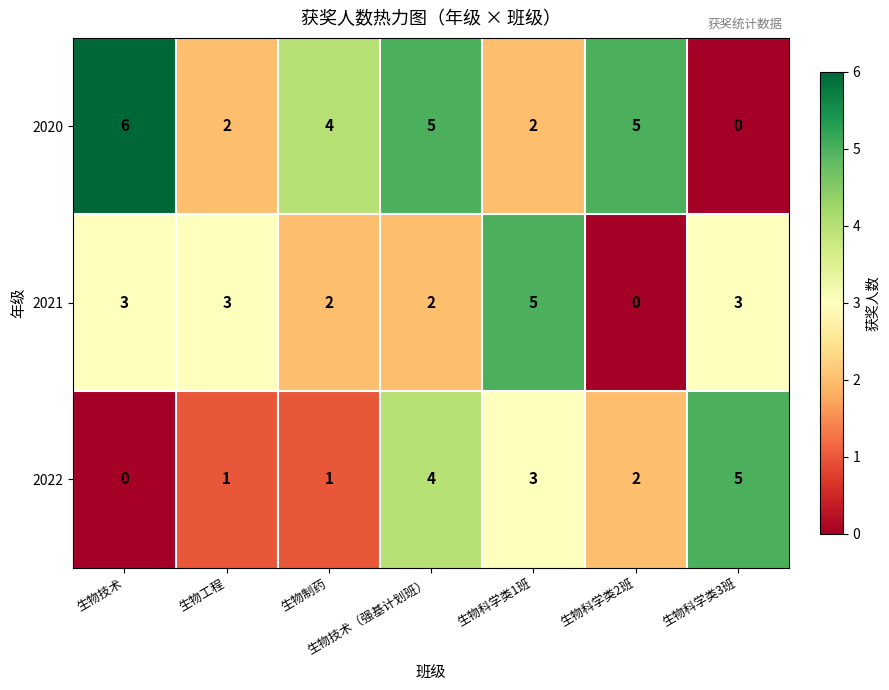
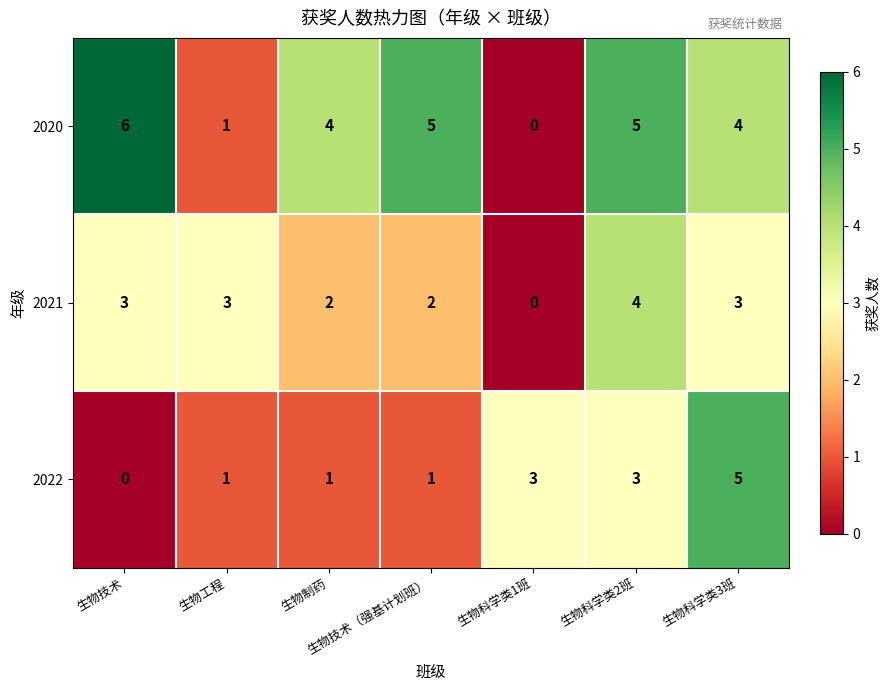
  {
    "2020": {
      "生物技术": 6,
-     "生物工程": 2,
+     "生物工程": 1,
      "生物制药": 4,
      "生物技术（强基计划班）": 5,
-     "生物科学类1班": 2,
+     "生物科学类1班": 0,
      "生物科学类2班": 5,
-     "生物科学类3班": 0
+     "生物科学类3班": 4
    },
    "2021": {
      "生物技术": 3,
      "生物工程": 3,
      "生物制药": 2,
      "生物技术（强基计划班）": 2,
-     "生物科学类1班": 5,
-     "生物科学类2班": 0,
+     "生物科学类1班": 0,
+     "生物科学类2班": 4,
      "生物科学类3班": 3
    },
    "2022": {
      "生物技术": 0,
      "生物工程": 1,
      "生物制药": 1,
-     "生物技术（强基计划班）": 4,
+     "生物技术（强基计划班）": 1,
      "生物科学类1班": 3,
-     "生物科学类2班": 2,
+     "生物科学类2班": 3,
      "生物科学类3班": 5
    }
  }
